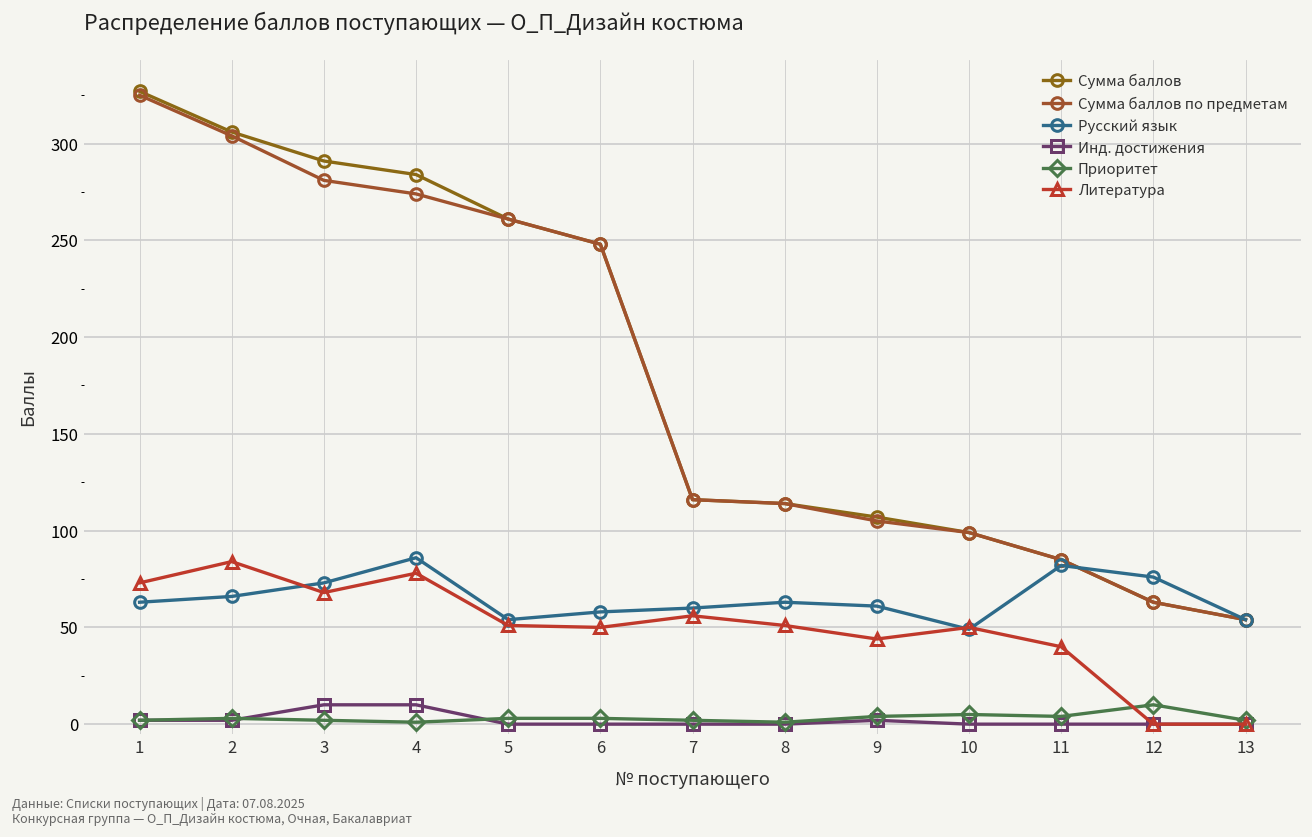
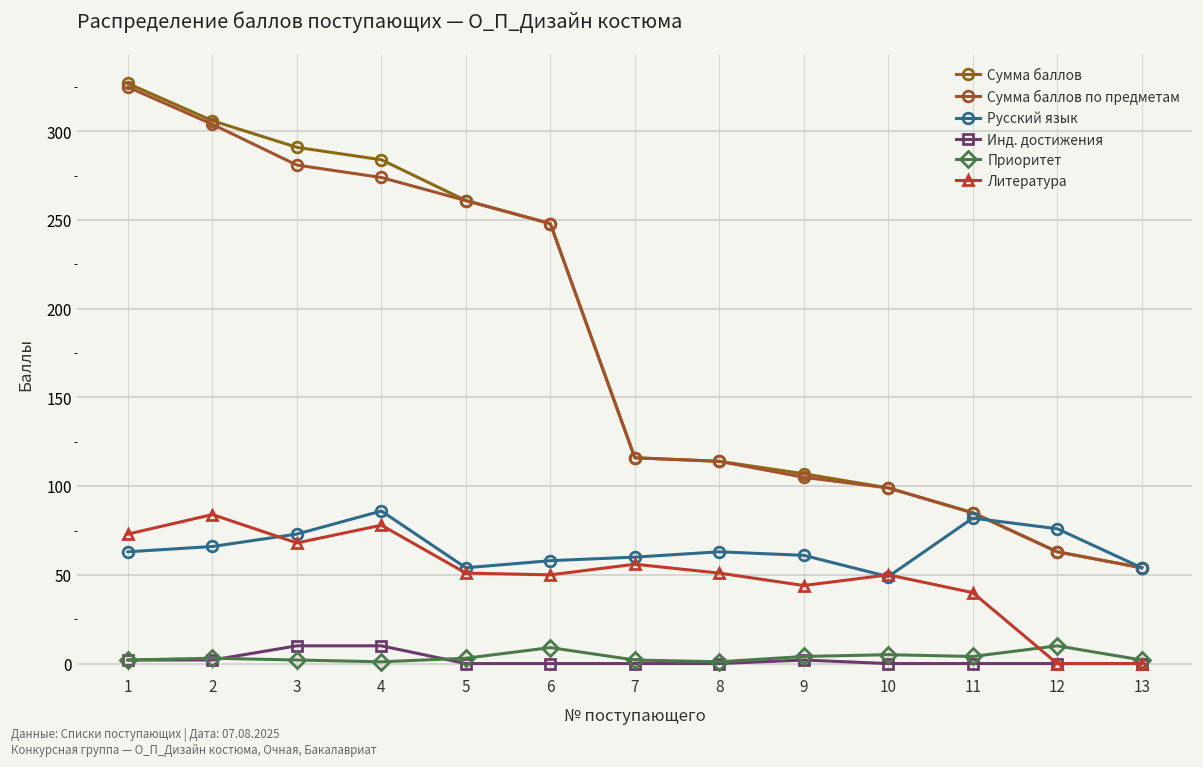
  {
    "Русский язык": {
      "1": 63,
      "2": 66,
      "3": 73,
      "4": 86,
      "5": 54,
      "6": 58,
      "7": 60,
      "8": 63,
      "9": 61,
      "11": 82,
      "12": 76
    },
    "Инд. достижения": {
      "3": 10,
      "4": 10,
      "5": 0,
      "6": 0,
      "7": 0,
      "9": 2,
      "10": 0,
      "11": 0
    },
    "Приоритет": {
      "3": 2,
      "4": 1,
      "5": 3,
-     "6": 3,
+     "6": 9,
      "7": 2,
      "9": 4,
      "10": 5,
      "11": 4,
      "12": 10,
      "13": 2
    }
  }
